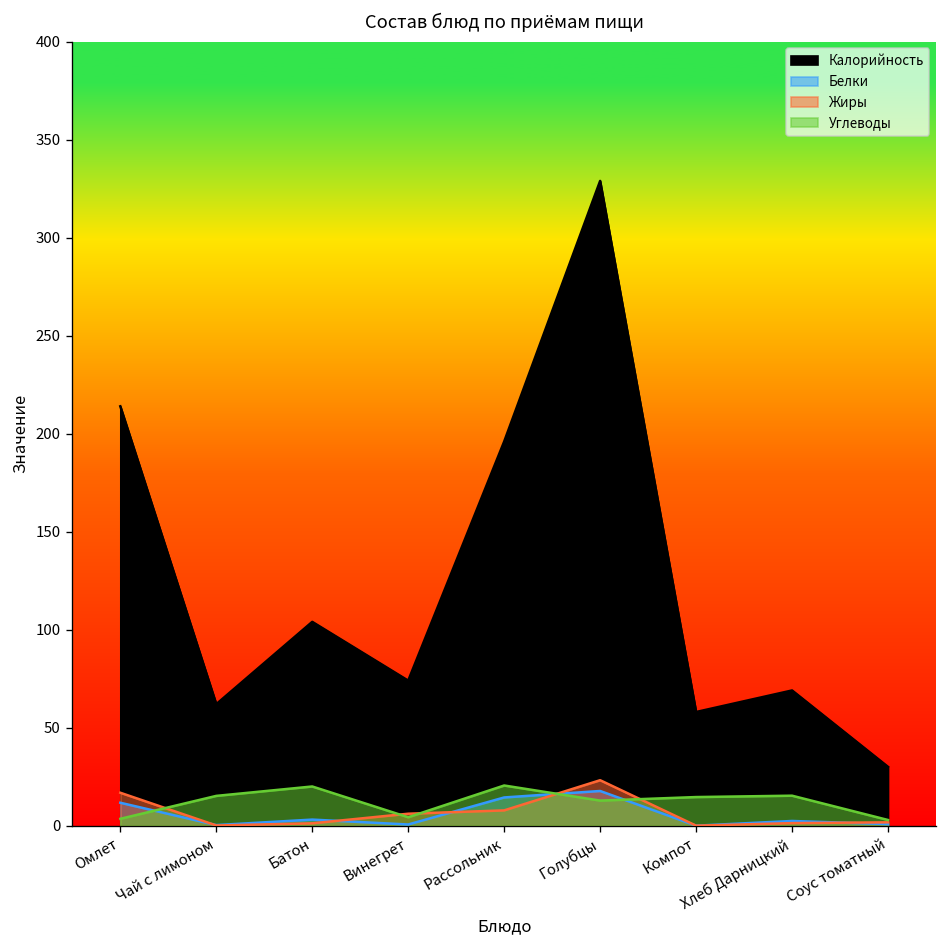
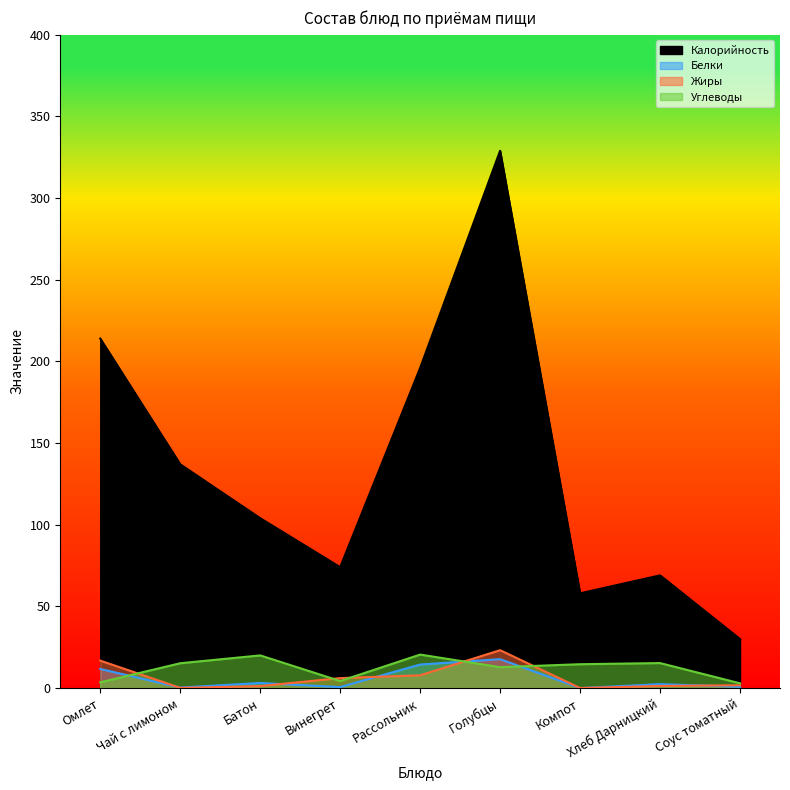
  {
    "Калорийность": {
      "Омлет": 214,
-     "Чай с лимоном": 62,
+     "Чай с лимоном": 137,
      "Батон": 104,
      "Винегрет": 74,
      "Рассольник": 196,
      "Голубцы": 329,
      "Компот": 58,
      "Хлеб Дарницкий": 69,
      "Соус томатный": 30
    },
    "Белки": {
      "Омлет": 12,
      "Батон": 3,
      "Винегрет": 1,
      "Рассольник": 14,
      "Голубцы": 18
    },
    "Жиры": {
      "Омлет": 17,
      "Батон": 1,
      "Винегрет": 6,
      "Рассольник": 8,
      "Голубцы": 23
    },
    "Углеводы": {
      "Омлет": 4,
      "Чай с лимоном": 15,
      "Батон": 20,
      "Винегрет": 4,
      "Рассольник": 21,
      "Голубцы": 13,
      "Компот": 15,
      "Хлеб Дарницкий": 15
    }
  }
